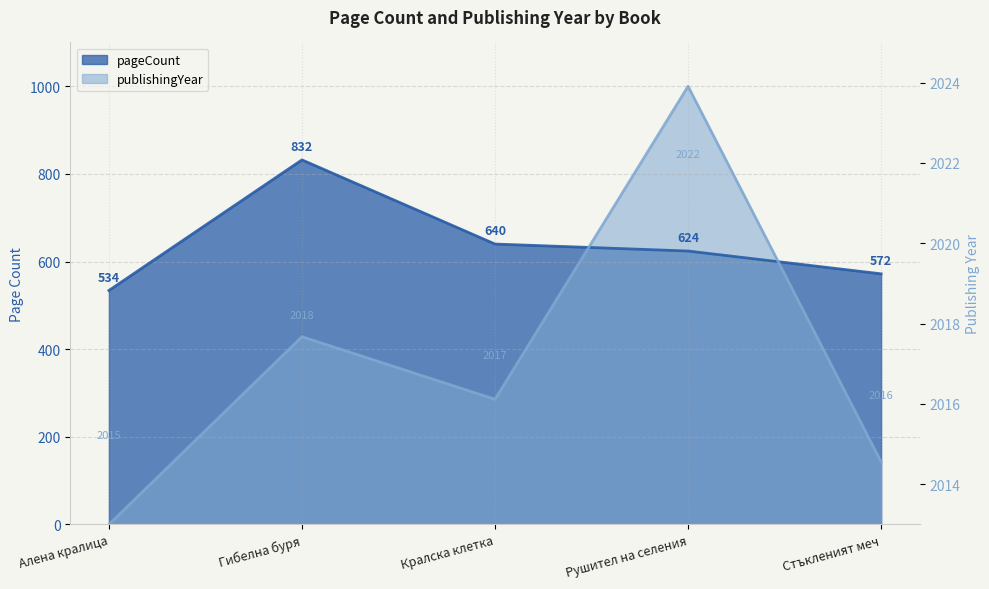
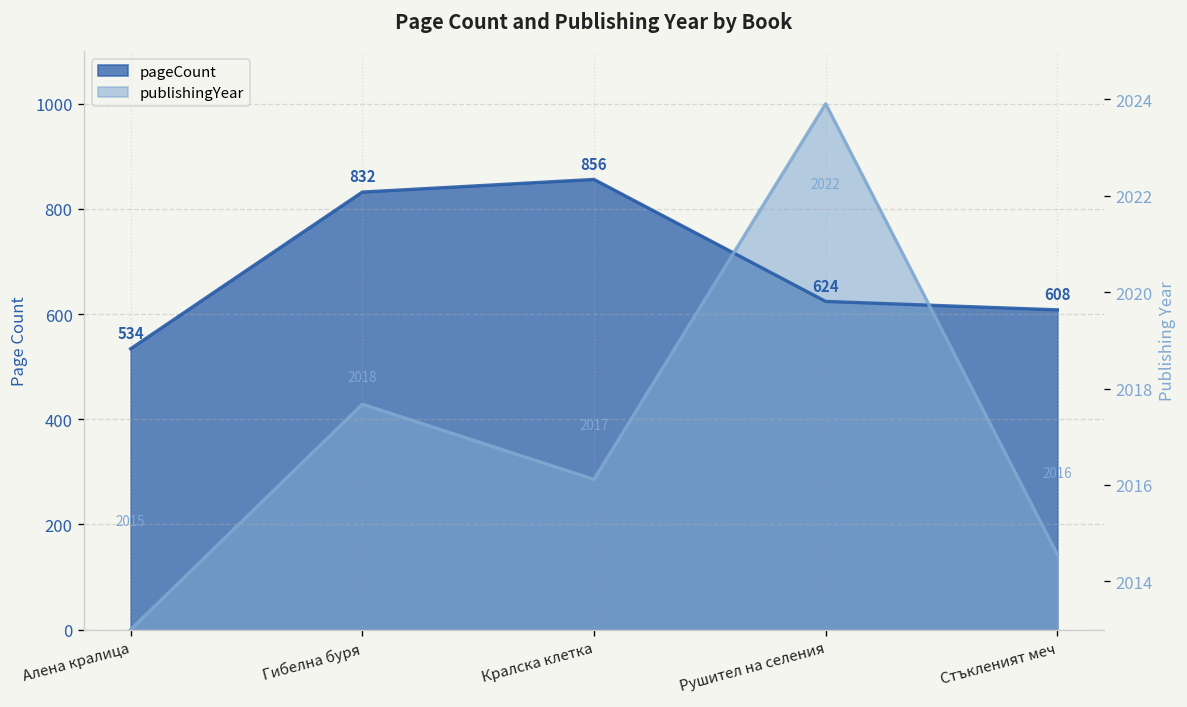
  {
    "pageCount": {
      "Алена кралица": 534,
      "Гибелна буря": 832,
-     "Кралска клетка": 640,
+     "Кралска клетка": 856,
      "Рушител на селения": 624,
-     "Стъкленият меч": 572
+     "Стъкленият меч": 608
    }
  }
